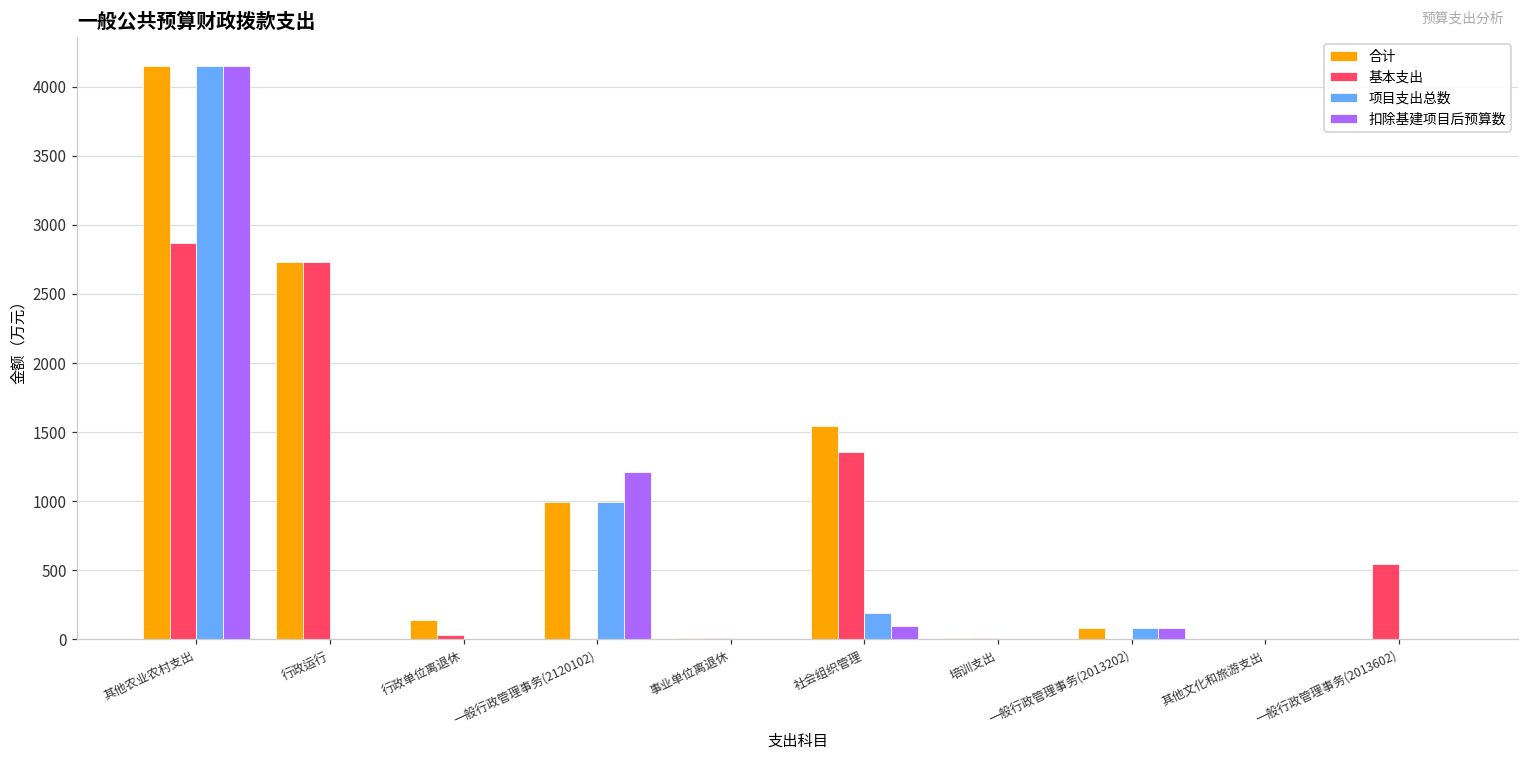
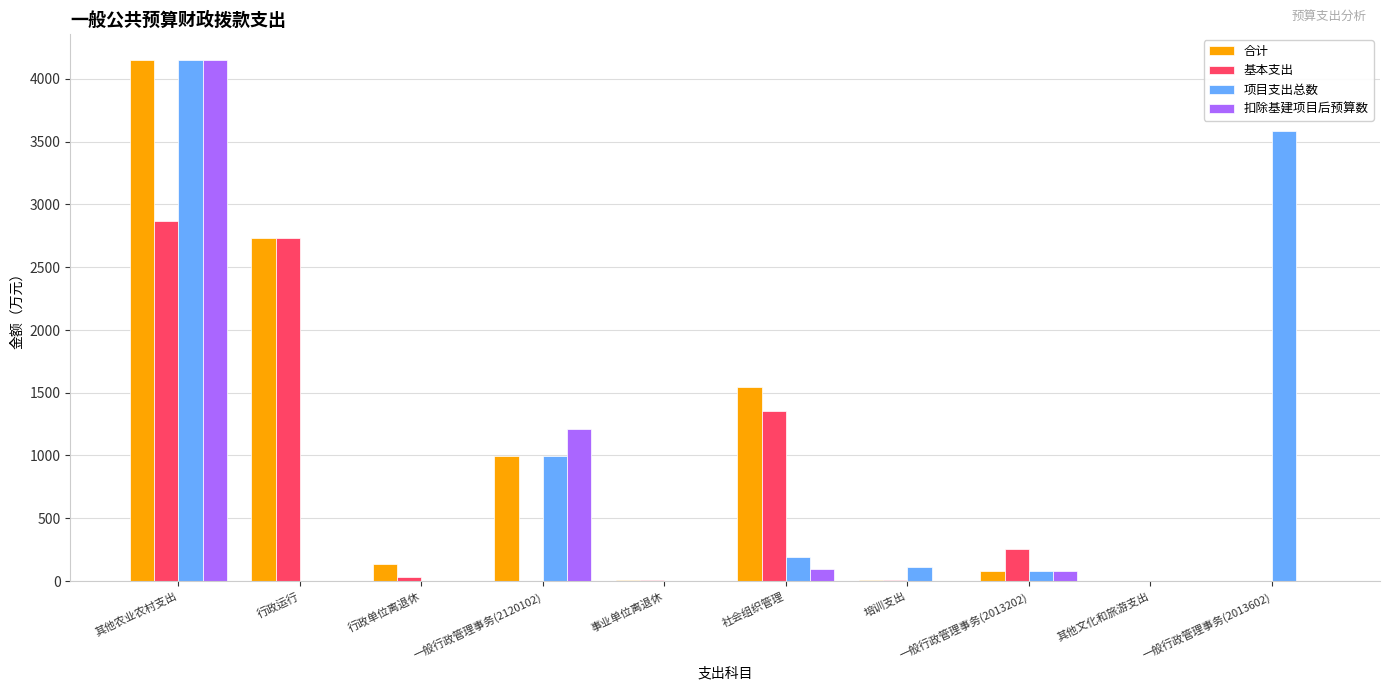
  {
    "合计": {
      "其他农业农村支出": 4150,
      "行政运行": 2730,
      "行政单位离退休": 140,
      "一般行政管理事务(2120102)": 990,
      "社会组织管理": 1540,
      "一般行政管理事务(2013202)": 80
    },
    "基本支出": {
      "其他农业农村支出": 2870,
      "行政运行": 2730,
      "行政单位离退休": 30,
      "一般行政管理事务(2120102)": 0,
      "社会组织管理": 1350,
-     "一般行政管理事务(2013202)": 0,
+     "一般行政管理事务(2013202)": 260,
      "其他文化和旅游支出": 0,
-     "一般行政管理事务(2013602)": 550
+     "一般行政管理事务(2013602)": 0
    },
    "项目支出总数": {
      "其他农业农村支出": 4150,
      "行政运行": 0,
      "行政单位离退休": 0,
      "一般行政管理事务(2120102)": 990,
      "事业单位离退休": 0,
      "社会组织管理": 190,
-     "培训支出": 0,
+     "培训支出": 120,
      "一般行政管理事务(2013202)": 80,
-     "一般行政管理事务(2013602)": 0
+     "一般行政管理事务(2013602)": 3580
    },
    "扣除基建项目后预算数": {
      "其他农业农村支出": 4150,
      "行政运行": 0,
      "行政单位离退休": 0,
      "一般行政管理事务(2120102)": 1210,
      "事业单位离退休": 0,
      "社会组织管理": 100,
      "培训支出": 0,
      "一般行政管理事务(2013202)": 80
    }
  }
